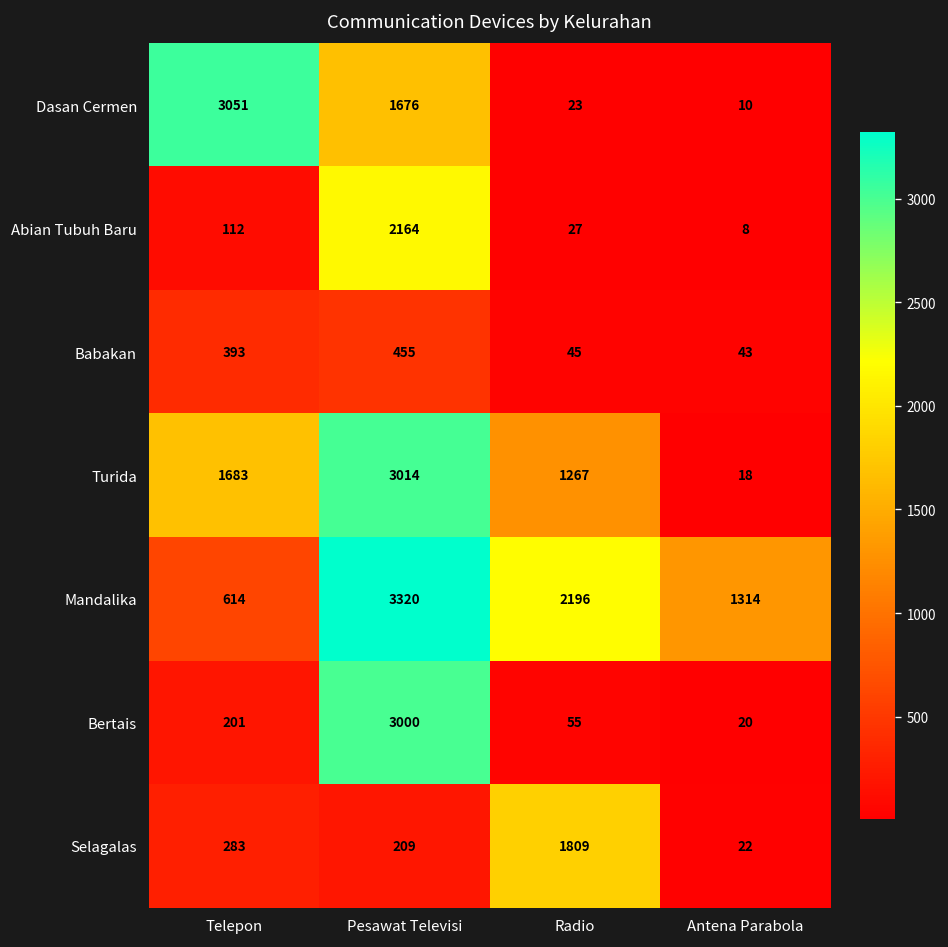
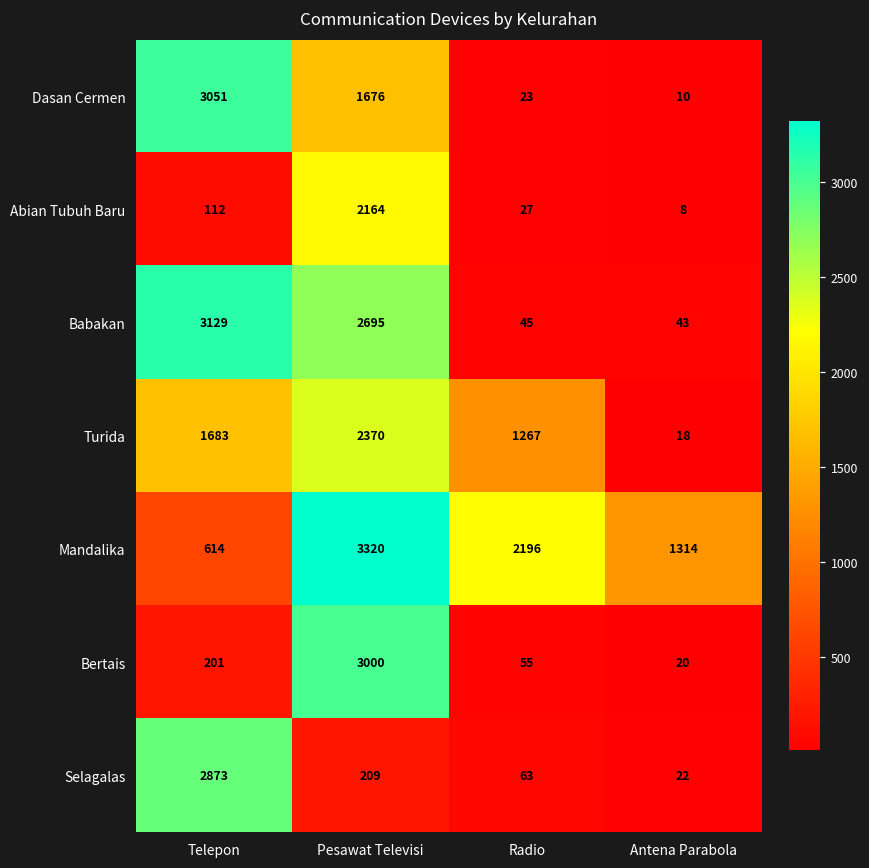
  {
    "Dasan Cermen": {
      "Telepon": 3051,
      "Pesawat Televisi": 1676,
      "Radio": 23,
      "Antena Parabola": 10
    },
    "Abian Tubuh Baru": {
      "Telepon": 112,
      "Pesawat Televisi": 2164,
      "Radio": 27,
      "Antena Parabola": 8
    },
    "Babakan": {
-     "Telepon": 393,
-     "Pesawat Televisi": 455,
+     "Telepon": 3129,
+     "Pesawat Televisi": 2695,
      "Radio": 45,
      "Antena Parabola": 43
    },
    "Turida": {
      "Telepon": 1683,
-     "Pesawat Televisi": 3014,
+     "Pesawat Televisi": 2370,
      "Radio": 1267,
      "Antena Parabola": 18
    },
    "Mandalika": {
      "Telepon": 614,
      "Pesawat Televisi": 3320,
      "Radio": 2196,
      "Antena Parabola": 1314
    },
    "Bertais": {
      "Telepon": 201,
      "Pesawat Televisi": 3000,
      "Radio": 55,
      "Antena Parabola": 20
    },
    "Selagalas": {
-     "Telepon": 283,
+     "Telepon": 2873,
      "Pesawat Televisi": 209,
-     "Radio": 1809,
+     "Radio": 63,
      "Antena Parabola": 22
    }
  }
